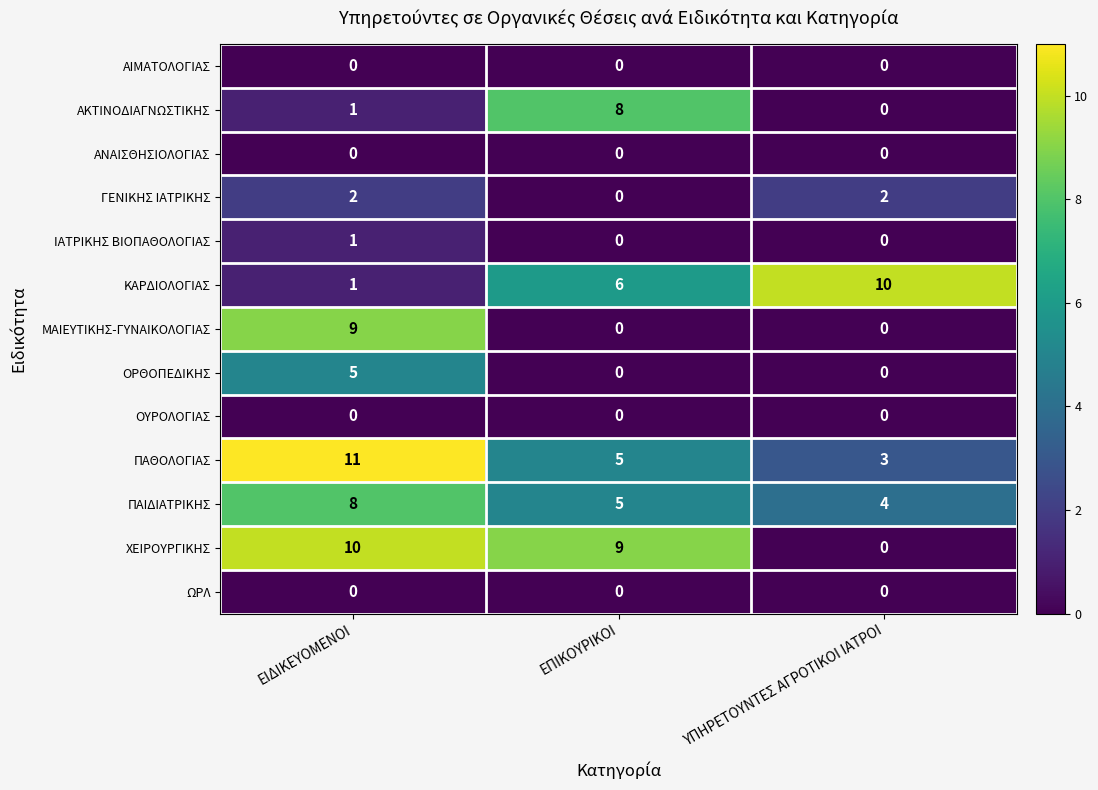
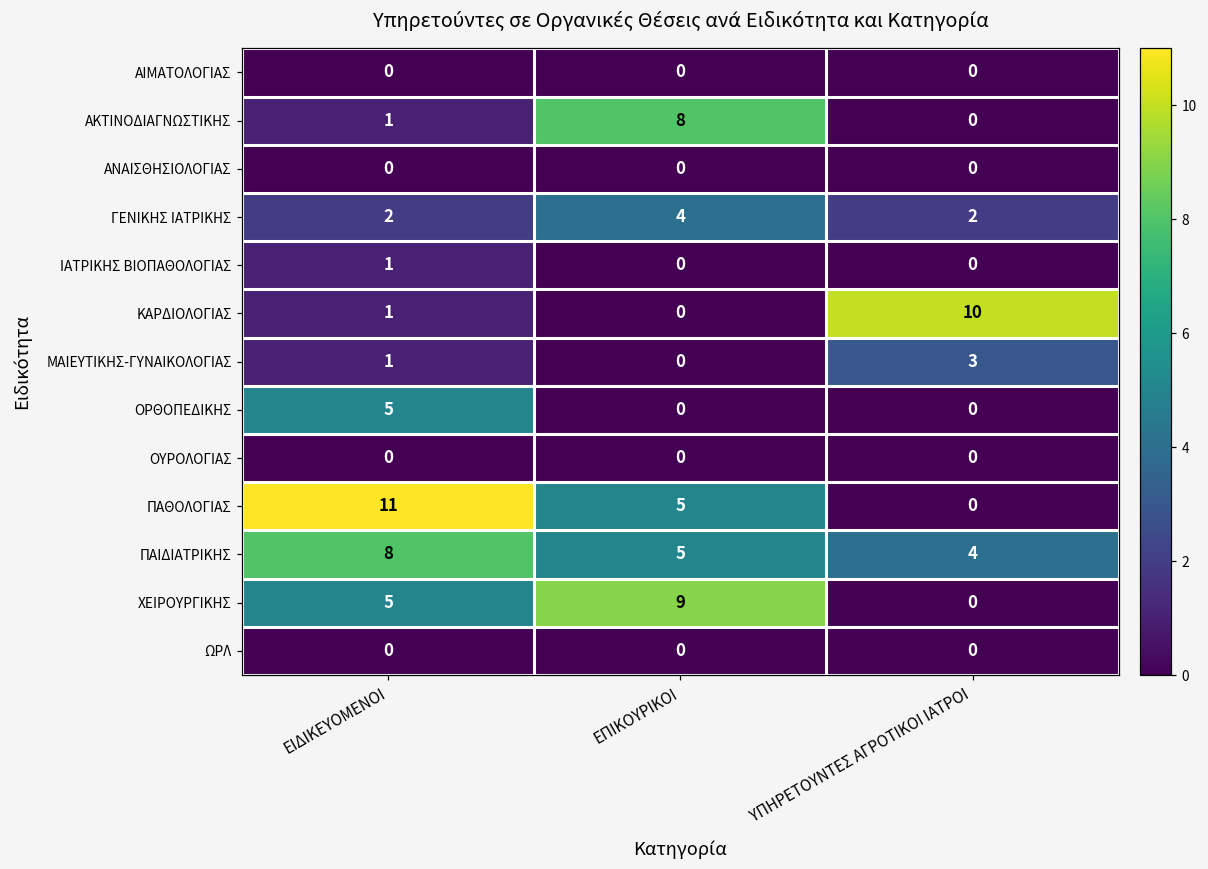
  {
    "ΑΙΜΑΤΟΛΟΓΙΑΣ": {
      "ΕΙΔΙΚΕΥΟΜΕΝΟΙ": 0,
      "ΕΠΙΚΟΥΡΙΚΟΙ": 0,
      "ΥΠΗΡΕΤΟΥΝΤΕΣ ΑΓΡΟΤΙΚΟΙ ΙΑΤΡΟΙ": 0
    },
    "ΑΚΤΙΝΟΔΙΑΓΝΩΣΤΙΚΗΣ": {
      "ΕΙΔΙΚΕΥΟΜΕΝΟΙ": 1,
      "ΕΠΙΚΟΥΡΙΚΟΙ": 8,
      "ΥΠΗΡΕΤΟΥΝΤΕΣ ΑΓΡΟΤΙΚΟΙ ΙΑΤΡΟΙ": 0
    },
    "ΑΝΑΙΣΘΗΣΙΟΛΟΓΙΑΣ": {
      "ΕΙΔΙΚΕΥΟΜΕΝΟΙ": 0,
      "ΕΠΙΚΟΥΡΙΚΟΙ": 0,
      "ΥΠΗΡΕΤΟΥΝΤΕΣ ΑΓΡΟΤΙΚΟΙ ΙΑΤΡΟΙ": 0
    },
    "ΓΕΝΙΚΗΣ ΙΑΤΡΙΚΗΣ": {
      "ΕΙΔΙΚΕΥΟΜΕΝΟΙ": 2,
-     "ΕΠΙΚΟΥΡΙΚΟΙ": 0,
+     "ΕΠΙΚΟΥΡΙΚΟΙ": 4,
      "ΥΠΗΡΕΤΟΥΝΤΕΣ ΑΓΡΟΤΙΚΟΙ ΙΑΤΡΟΙ": 2
    },
    "ΙΑΤΡΙΚΗΣ ΒΙΟΠΑΘΟΛΟΓΙΑΣ": {
      "ΕΙΔΙΚΕΥΟΜΕΝΟΙ": 1,
      "ΕΠΙΚΟΥΡΙΚΟΙ": 0,
      "ΥΠΗΡΕΤΟΥΝΤΕΣ ΑΓΡΟΤΙΚΟΙ ΙΑΤΡΟΙ": 0
    },
    "ΚΑΡΔΙΟΛΟΓΙΑΣ": {
      "ΕΙΔΙΚΕΥΟΜΕΝΟΙ": 1,
-     "ΕΠΙΚΟΥΡΙΚΟΙ": 6,
+     "ΕΠΙΚΟΥΡΙΚΟΙ": 0,
      "ΥΠΗΡΕΤΟΥΝΤΕΣ ΑΓΡΟΤΙΚΟΙ ΙΑΤΡΟΙ": 10
    },
    "ΜΑΙΕΥΤΙΚΗΣ-ΓΥΝΑΙΚΟΛΟΓΙΑΣ": {
-     "ΕΙΔΙΚΕΥΟΜΕΝΟΙ": 9,
+     "ΕΙΔΙΚΕΥΟΜΕΝΟΙ": 1,
      "ΕΠΙΚΟΥΡΙΚΟΙ": 0,
-     "ΥΠΗΡΕΤΟΥΝΤΕΣ ΑΓΡΟΤΙΚΟΙ ΙΑΤΡΟΙ": 0
+     "ΥΠΗΡΕΤΟΥΝΤΕΣ ΑΓΡΟΤΙΚΟΙ ΙΑΤΡΟΙ": 3
    },
    "ΟΡΘΟΠΕΔΙΚΗΣ": {
      "ΕΙΔΙΚΕΥΟΜΕΝΟΙ": 5,
      "ΕΠΙΚΟΥΡΙΚΟΙ": 0,
      "ΥΠΗΡΕΤΟΥΝΤΕΣ ΑΓΡΟΤΙΚΟΙ ΙΑΤΡΟΙ": 0
    },
    "ΟΥΡΟΛΟΓΙΑΣ": {
      "ΕΙΔΙΚΕΥΟΜΕΝΟΙ": 0,
      "ΕΠΙΚΟΥΡΙΚΟΙ": 0,
      "ΥΠΗΡΕΤΟΥΝΤΕΣ ΑΓΡΟΤΙΚΟΙ ΙΑΤΡΟΙ": 0
    },
    "ΠΑΘΟΛΟΓΙΑΣ": {
      "ΕΙΔΙΚΕΥΟΜΕΝΟΙ": 11,
      "ΕΠΙΚΟΥΡΙΚΟΙ": 5,
-     "ΥΠΗΡΕΤΟΥΝΤΕΣ ΑΓΡΟΤΙΚΟΙ ΙΑΤΡΟΙ": 3
+     "ΥΠΗΡΕΤΟΥΝΤΕΣ ΑΓΡΟΤΙΚΟΙ ΙΑΤΡΟΙ": 0
    },
    "ΠΑΙΔΙΑΤΡΙΚΗΣ": {
      "ΕΙΔΙΚΕΥΟΜΕΝΟΙ": 8,
      "ΕΠΙΚΟΥΡΙΚΟΙ": 5,
      "ΥΠΗΡΕΤΟΥΝΤΕΣ ΑΓΡΟΤΙΚΟΙ ΙΑΤΡΟΙ": 4
    },
    "ΧΕΙΡΟΥΡΓΙΚΗΣ": {
-     "ΕΙΔΙΚΕΥΟΜΕΝΟΙ": 10,
+     "ΕΙΔΙΚΕΥΟΜΕΝΟΙ": 5,
      "ΕΠΙΚΟΥΡΙΚΟΙ": 9,
      "ΥΠΗΡΕΤΟΥΝΤΕΣ ΑΓΡΟΤΙΚΟΙ ΙΑΤΡΟΙ": 0
    },
    "ΩΡΛ": {
      "ΕΙΔΙΚΕΥΟΜΕΝΟΙ": 0,
      "ΕΠΙΚΟΥΡΙΚΟΙ": 0,
      "ΥΠΗΡΕΤΟΥΝΤΕΣ ΑΓΡΟΤΙΚΟΙ ΙΑΤΡΟΙ": 0
    }
  }
